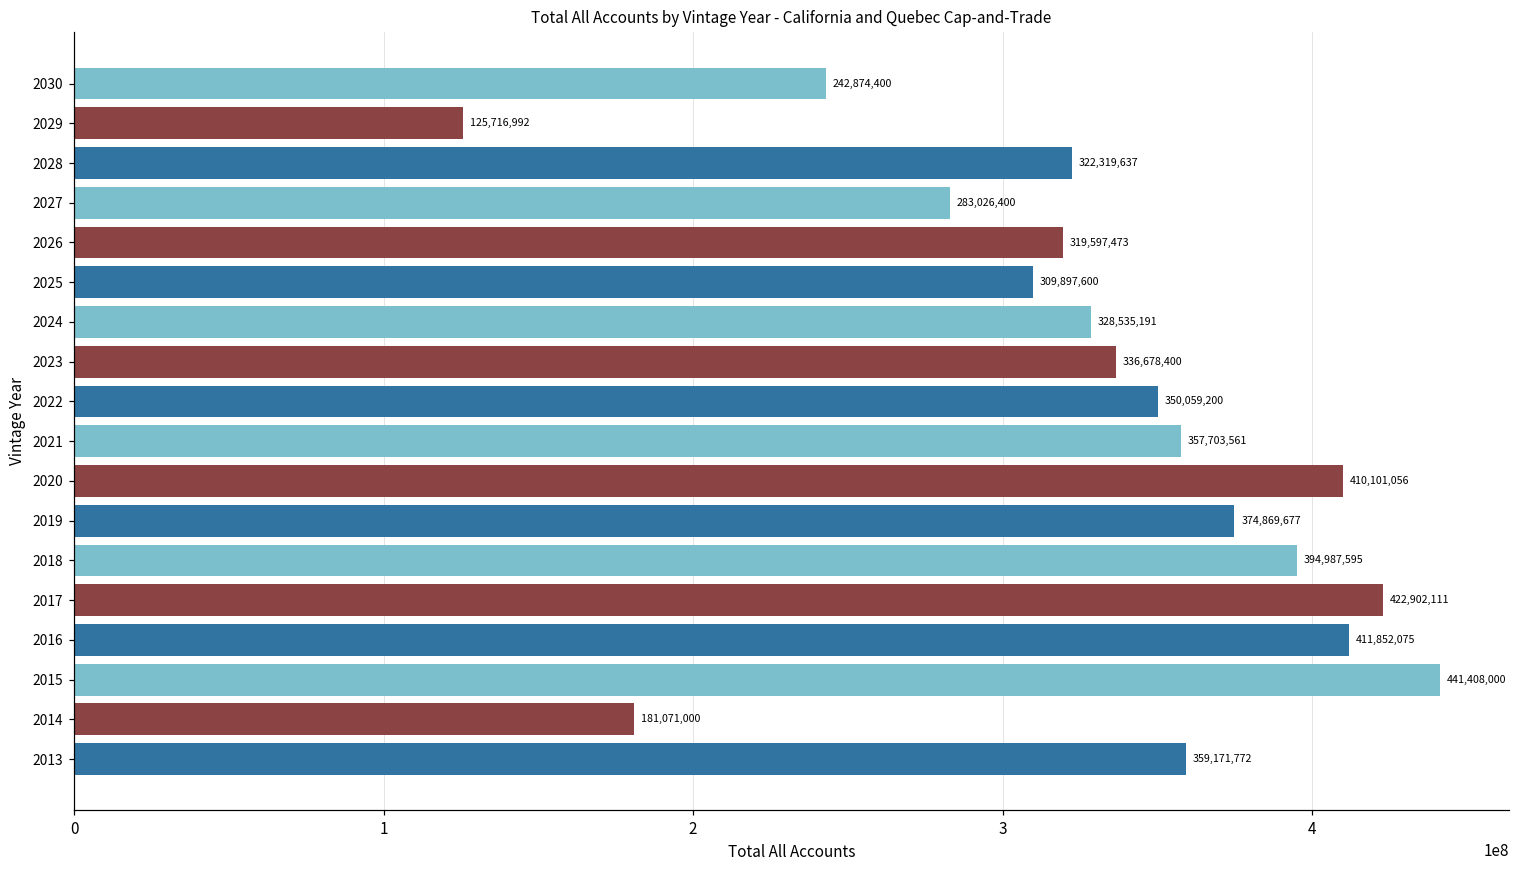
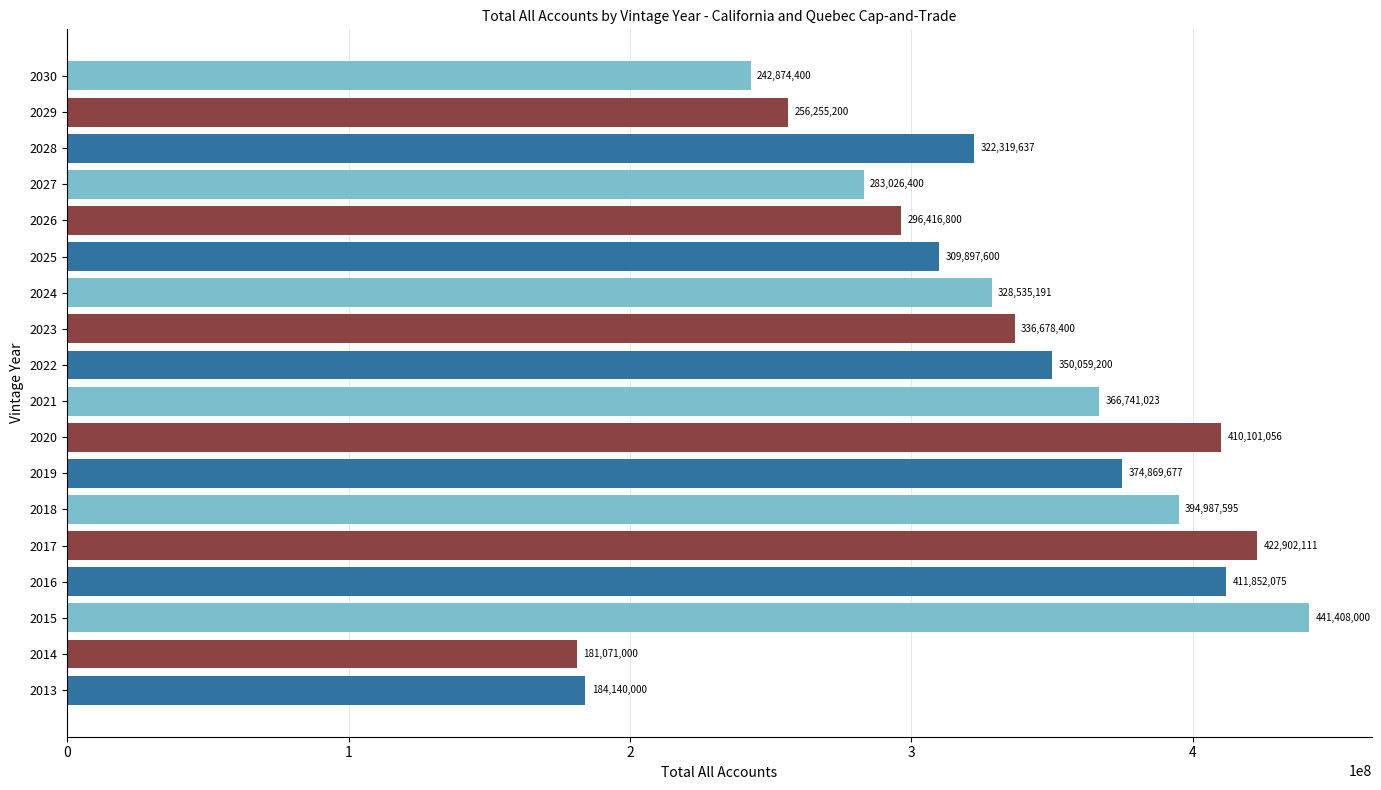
  {
    "2030": "242,874,400",
-   "2029": "125,716,992",
+   "2029": "256,255,200",
    "2028": "322,319,637",
    "2027": "283,026,400",
-   "2026": "319,597,473",
+   "2026": "296,416,800",
    "2025": "309,897,600",
    "2024": "328,535,191",
    "2023": "336,678,400",
    "2022": "350,059,200",
-   "2021": "357,703,561",
+   "2021": "366,741,023",
    "2020": "410,101,056",
    "2019": "374,869,677",
    "2018": "394,987,595",
    "2017": "422,902,111",
    "2016": "411,852,075",
    "2015": "441,408,000",
    "2014": "181,071,000",
-   "2013": "359,171,772"
+   "2013": "184,140,000"
  }
